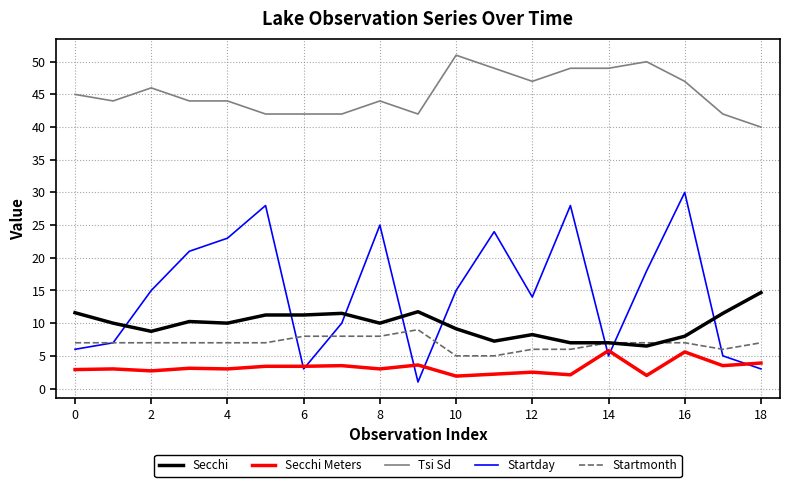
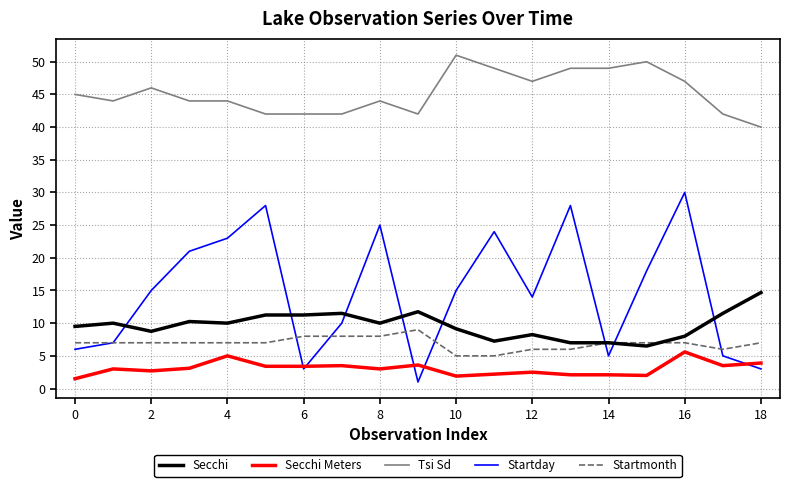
  {
    "Secchi": {
-     "0": 12,
+     "0": 10,
      "2": 9,
      "4": 10,
      "6": 11,
      "8": 10,
      "10": 9,
      "12": 8,
      "16": 8,
      "18": 15
    },
    "Secchi Meters": {
-     "0": 3,
+     "0": 2,
      "2": 3,
-     "4": 3,
+     "4": 5,
      "6": 3,
      "8": 3,
      "10": 2,
      "12": 3,
-     "14": 6,
+     "14": 2,
      "16": 6,
      "18": 4
    },
    "Startday": {
      "0": 6,
      "2": 15,
      "4": 23,
      "6": 3,
      "8": 25,
      "10": 15,
      "12": 14,
      "14": 5,
      "16": 30,
      "18": 3
    }
  }
